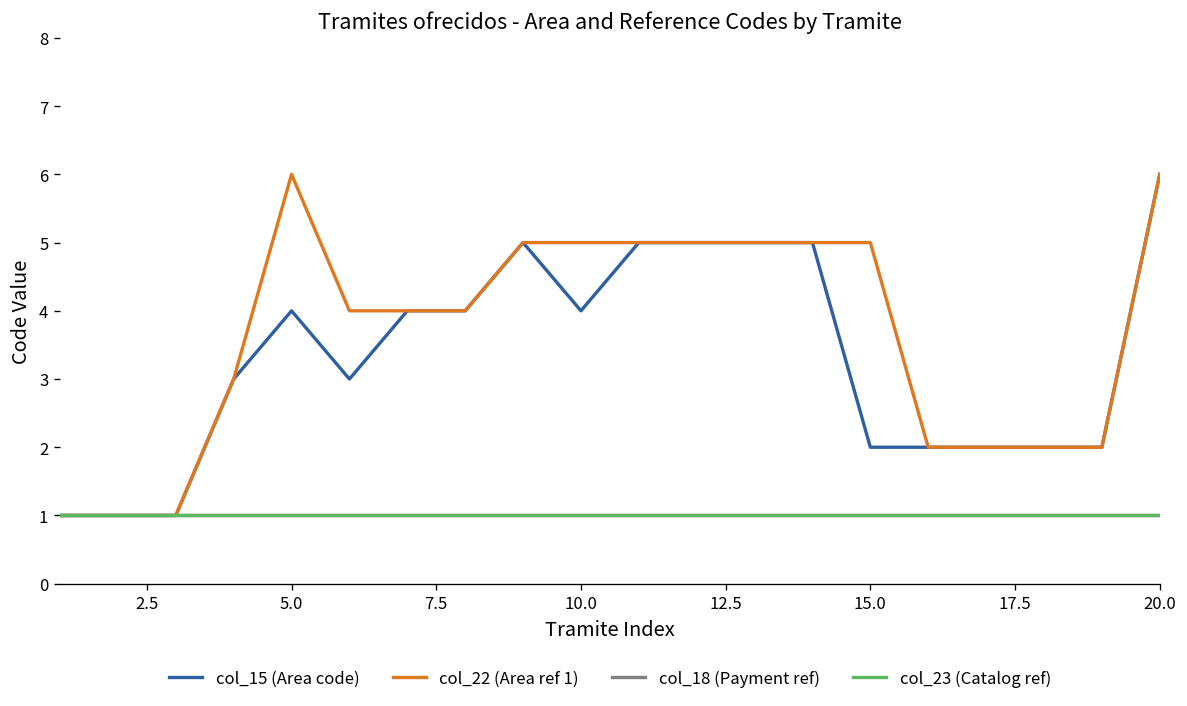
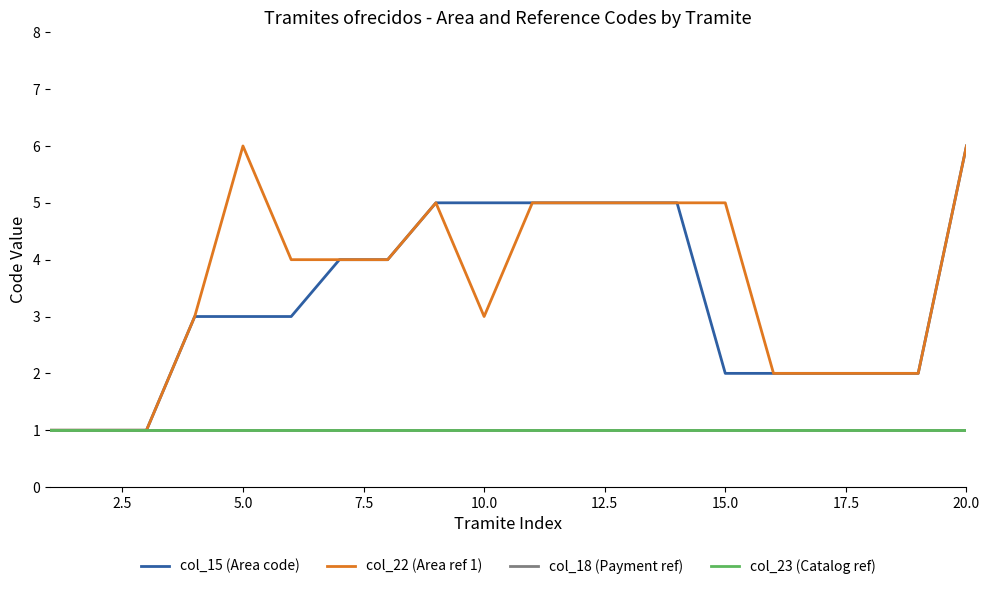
  {
    "col_15 (Area code)": {
-     "5.0": 4,
-     "10.0": 4,
+     "5.0": 3,
+     "10.0": 5,
      "15.0": 2
    },
    "col_22 (Area ref 1)": {
      "5.0": 6,
-     "10.0": 5,
+     "10.0": 3,
      "15.0": 5
    },
    "col_23 (Catalog ref)": {
      "5.0": 1,
      "10.0": 1,
      "15.0": 1,
      "20.0": 1
    }
  }
